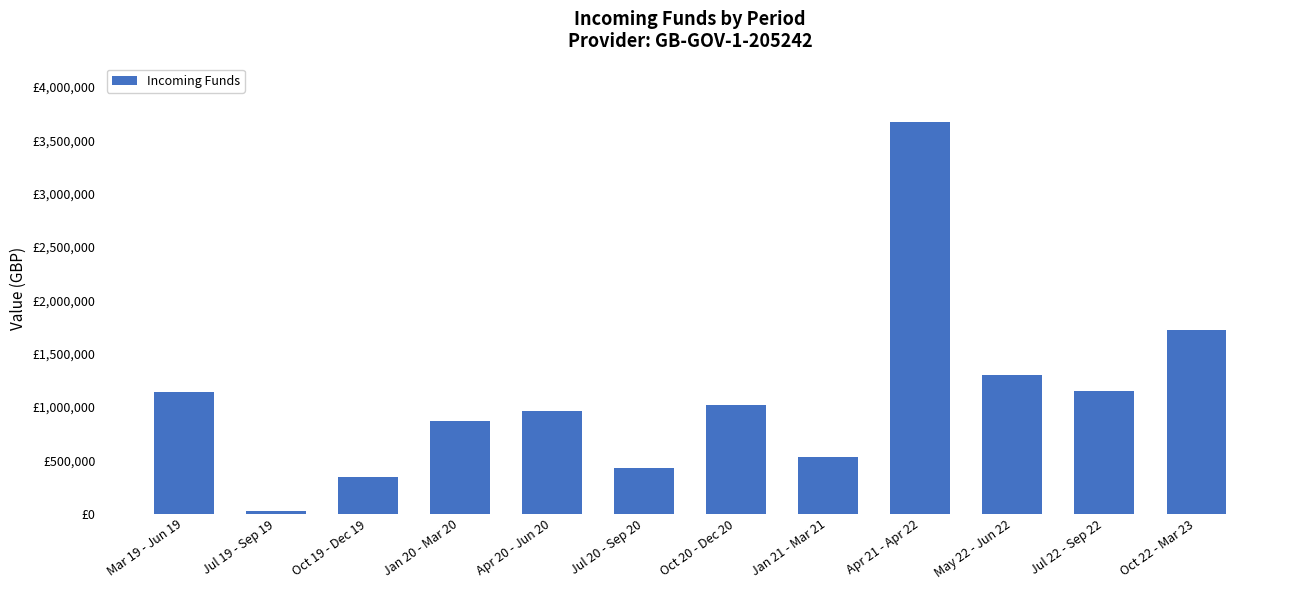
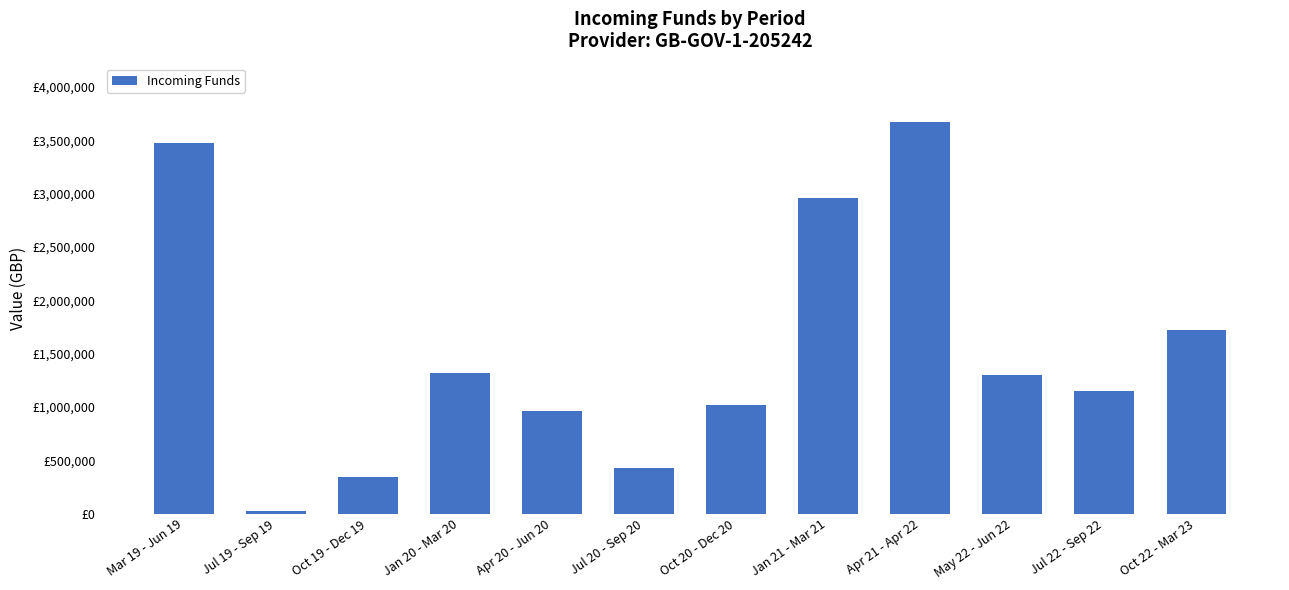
  {
-   "Mar 19 - Jun 19": "£1,140,000",
+   "Mar 19 - Jun 19": "£3,470,000",
    "Oct 19 - Dec 19": "£350,000",
-   "Jan 20 - Mar 20": "£870,000",
+   "Jan 20 - Mar 20": "£1,310,000",
    "Apr 20 - Jun 20": "£960,000",
    "Jul 20 - Sep 20": "£430,000",
    "Oct 20 - Dec 20": "£1,020,000",
-   "Jan 21 - Mar 21": "£530,000",
+   "Jan 21 - Mar 21": "£2,960,000",
    "Apr 21 - Apr 22": "£3,670,000",
    "May 22 - Jun 22": "£1,300,000",
    "Jul 22 - Sep 22": "£1,140,000",
    "Oct 22 - Mar 23": "£1,720,000"
  }
